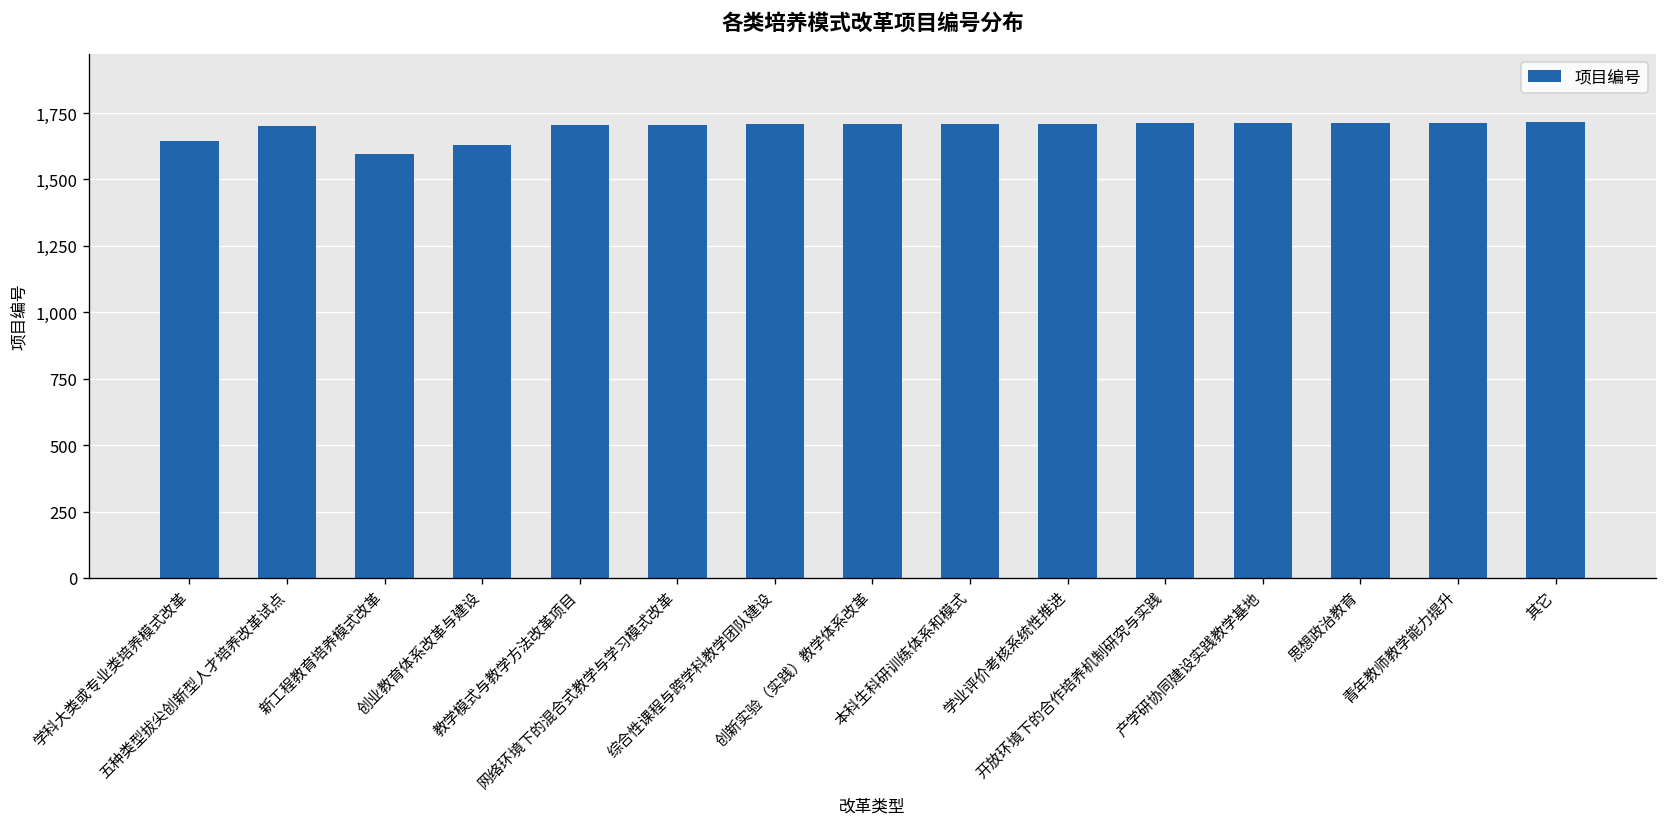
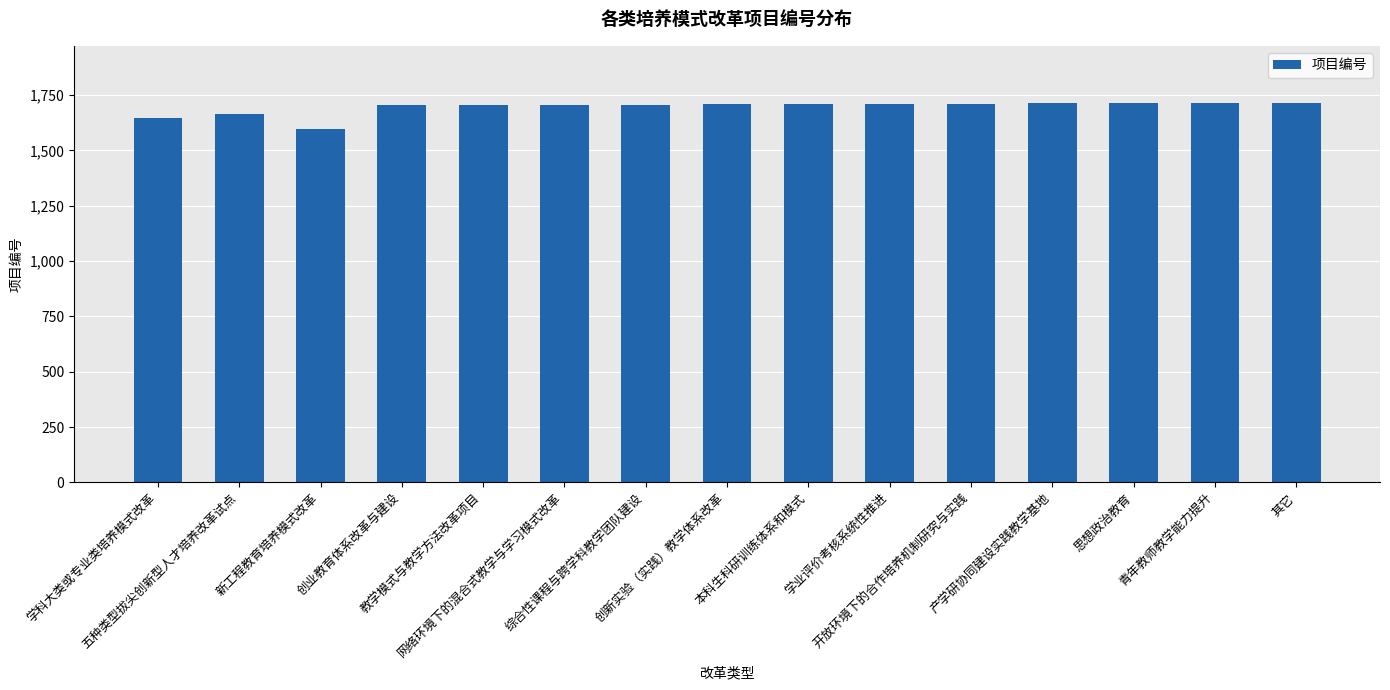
  {
    "学科大类或专业类培养模式改革": "1,650",
-   "五种类型拔尖创新型人才培养改革试点": "1,700",
+   "五种类型拔尖创新型人才培养改革试点": "1,660",
    "新工程教育培养模式改革": "1,600",
-   "创业教育体系改革与建设": "1,630",
+   "创业教育体系改革与建设": "1,700",
    "教学模式与教学方法改革项目": "1,710",
    "网络环境下的混合式教学与学习模式改革": "1,710",
    "综合性课程与跨学科教学团队建设": "1,710",
    "创新实验（实践）教学体系改革": "1,710",
    "本科生科研训练体系和模式": "1,710",
    "学业评价考核系统性推进": "1,710",
    "开放环境下的合作培养机制研究与实践": "1,710",
    "产学研协同建设实践教学基地": "1,710",
    "思想政治教育": "1,710",
    "青年教师教学能力提升": "1,710",
    "其它": "1,720"
  }
